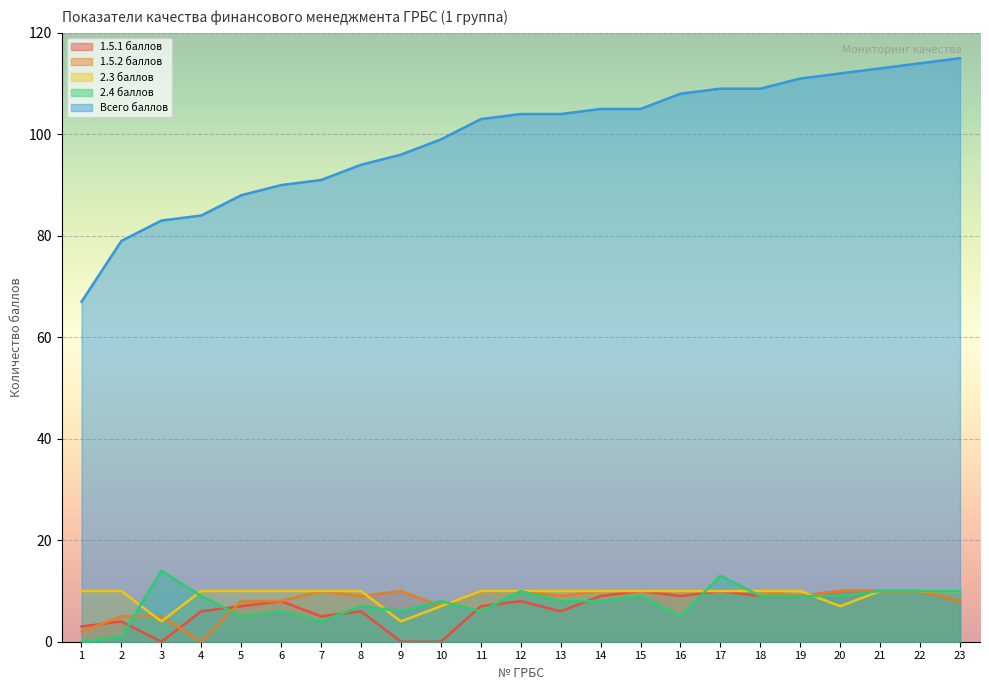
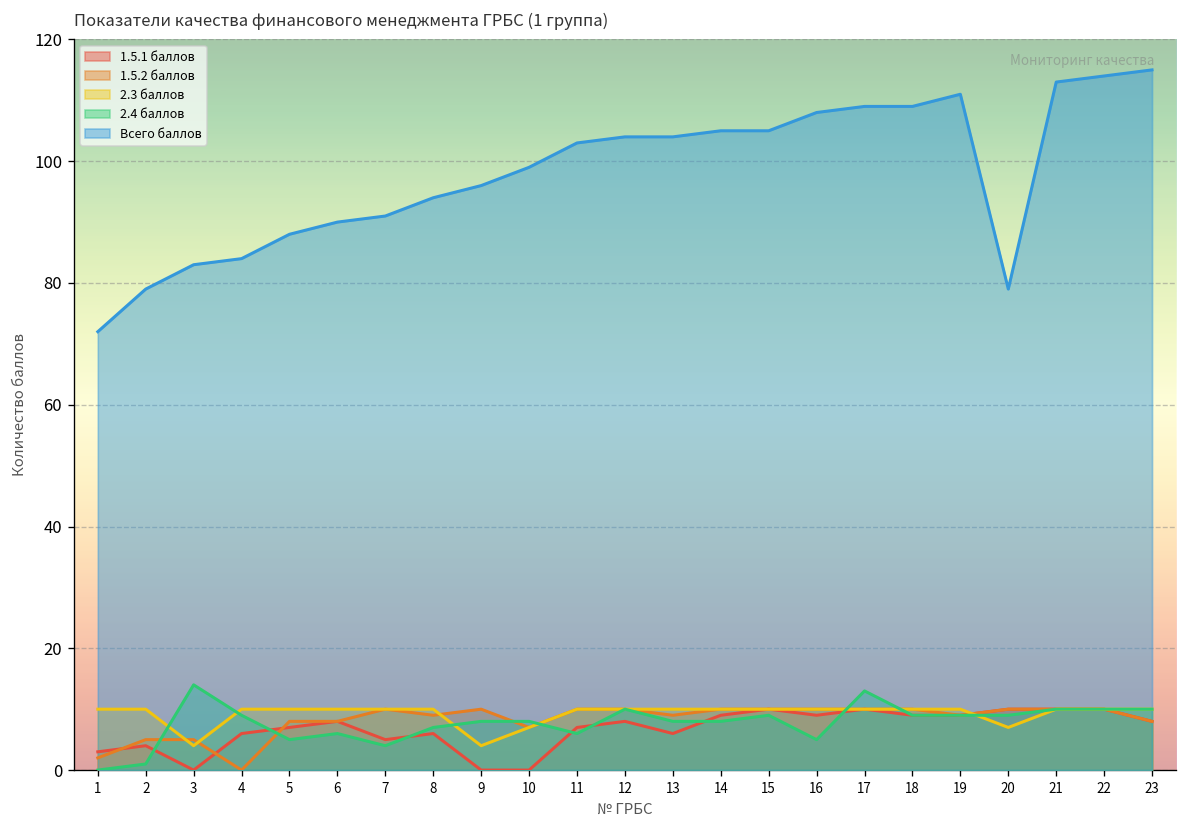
  {
    "2.4 баллов": {
      "1": 0,
      "2": 1,
      "3": 14,
      "4": 9,
      "5": 5,
      "6": 6,
      "7": 4,
      "8": 7,
-     "9": 6,
+     "9": 8,
      "10": 8,
      "11": 6,
      "13": 8,
      "14": 8,
      "15": 9,
      "16": 5,
      "17": 13,
      "20": 9
    },
    "Всего баллов": {
-     "1": 67,
+     "1": 72,
      "2": 79,
      "3": 83,
      "4": 84,
      "5": 88,
      "6": 90,
      "7": 91,
      "8": 94,
      "9": 96,
      "10": 99,
      "11": 103,
      "12": 104,
      "13": 104,
      "14": 105,
      "15": 105,
      "16": 108,
      "17": 109,
      "18": 109,
      "19": 111,
-     "20": 112,
+     "20": 79,
      "21": 113,
      "22": 114,
      "23": 115
    }
  }
